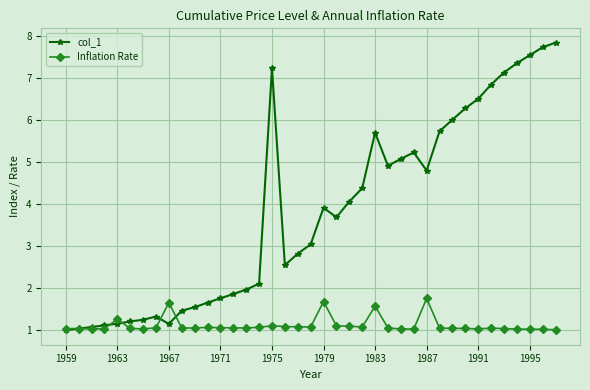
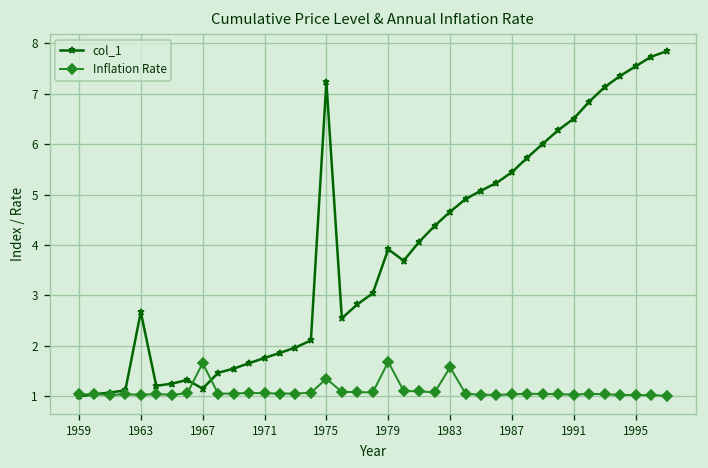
  {
    "col_1": {
-     "1963": 1.2,
+     "1963": 2.7,
      "1967": 1.2,
      "1971": 1.8,
      "1975": 7.2,
      "1979": 3.9,
-     "1983": 5.7,
-     "1987": 4.8,
+     "1983": 4.7,
+     "1987": 5.4,
      "1991": 6.5,
      "1995": 7.5
    },
    "Inflation Rate": {
-     "1963": 1.3,
+     "1963": 1.0,
      "1967": 1.7,
      "1971": 1.1,
-     "1975": 1.1,
+     "1975": 1.4,
      "1979": 1.7,
      "1983": 1.6,
-     "1987": 1.8,
+     "1987": 1.0,
      "1991": 1.0,
      "1995": 1.0
    }
  }
